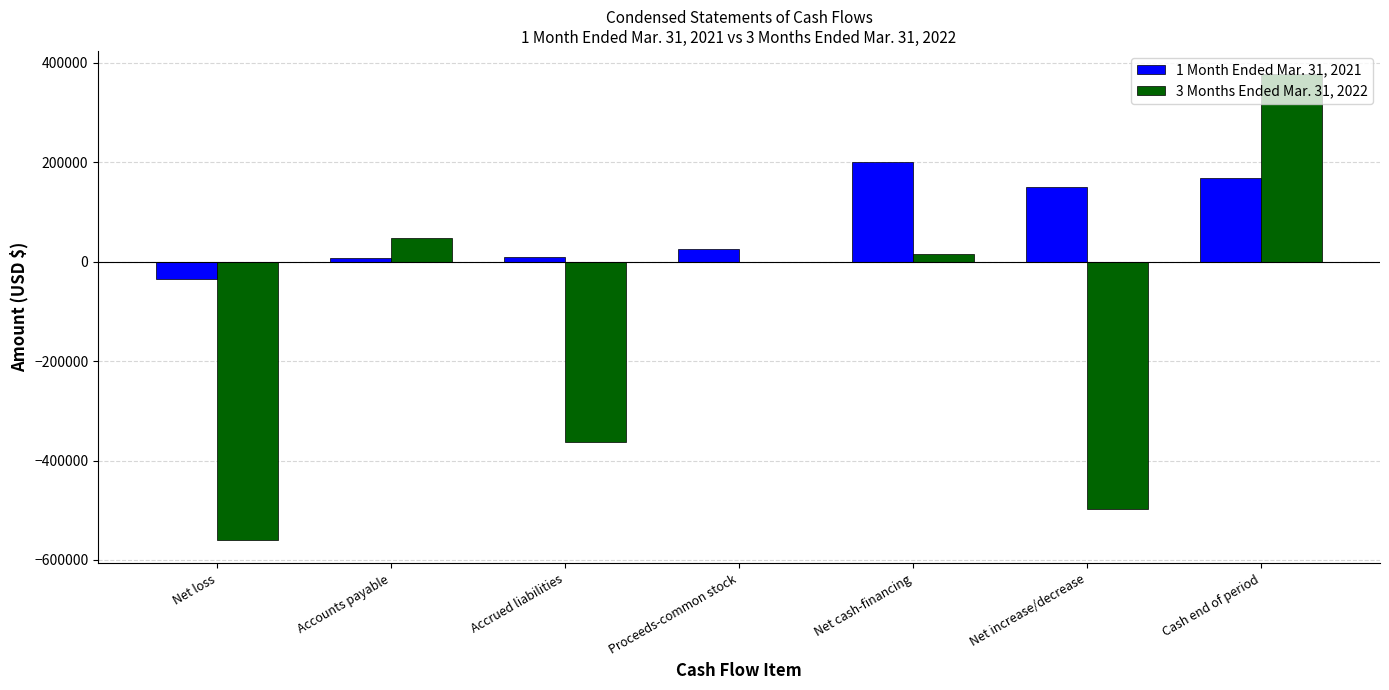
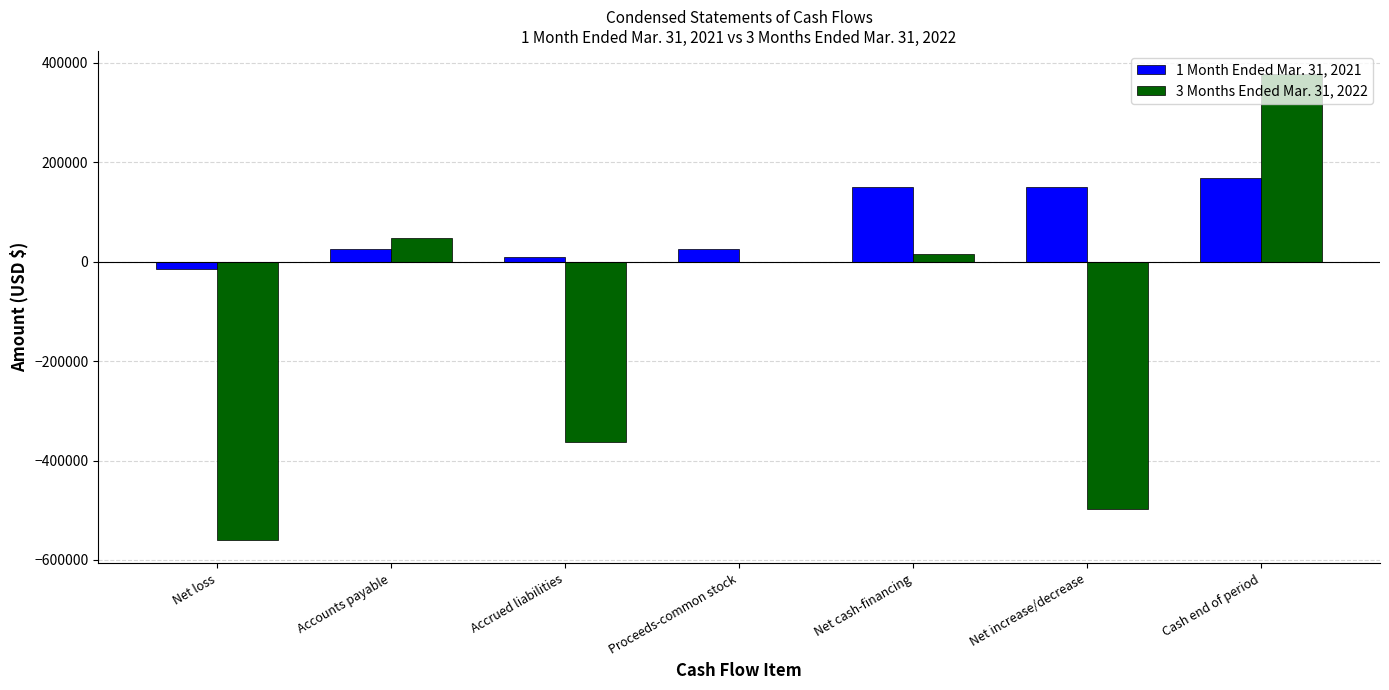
  {
    "1 Month Ended Mar. 31, 2021": {
-     "Net loss": -40000,
-     "Accounts payable": 10000,
+     "Net loss": -10000,
+     "Accounts payable": 30000,
      "Accrued liabilities": 10000,
      "Proceeds-common stock": 30000,
-     "Net cash-financing": 200000,
+     "Net cash-financing": 150000,
      "Net increase/decrease": 150000,
      "Cash end of period": 170000
    },
    "3 Months Ended Mar. 31, 2022": {
      "Net loss": -560000,
      "Accounts payable": 50000,
      "Accrued liabilities": -360000,
      "Proceeds-common stock": 0,
      "Net cash-financing": 20000,
      "Net increase/decrease": -500000
    }
  }
